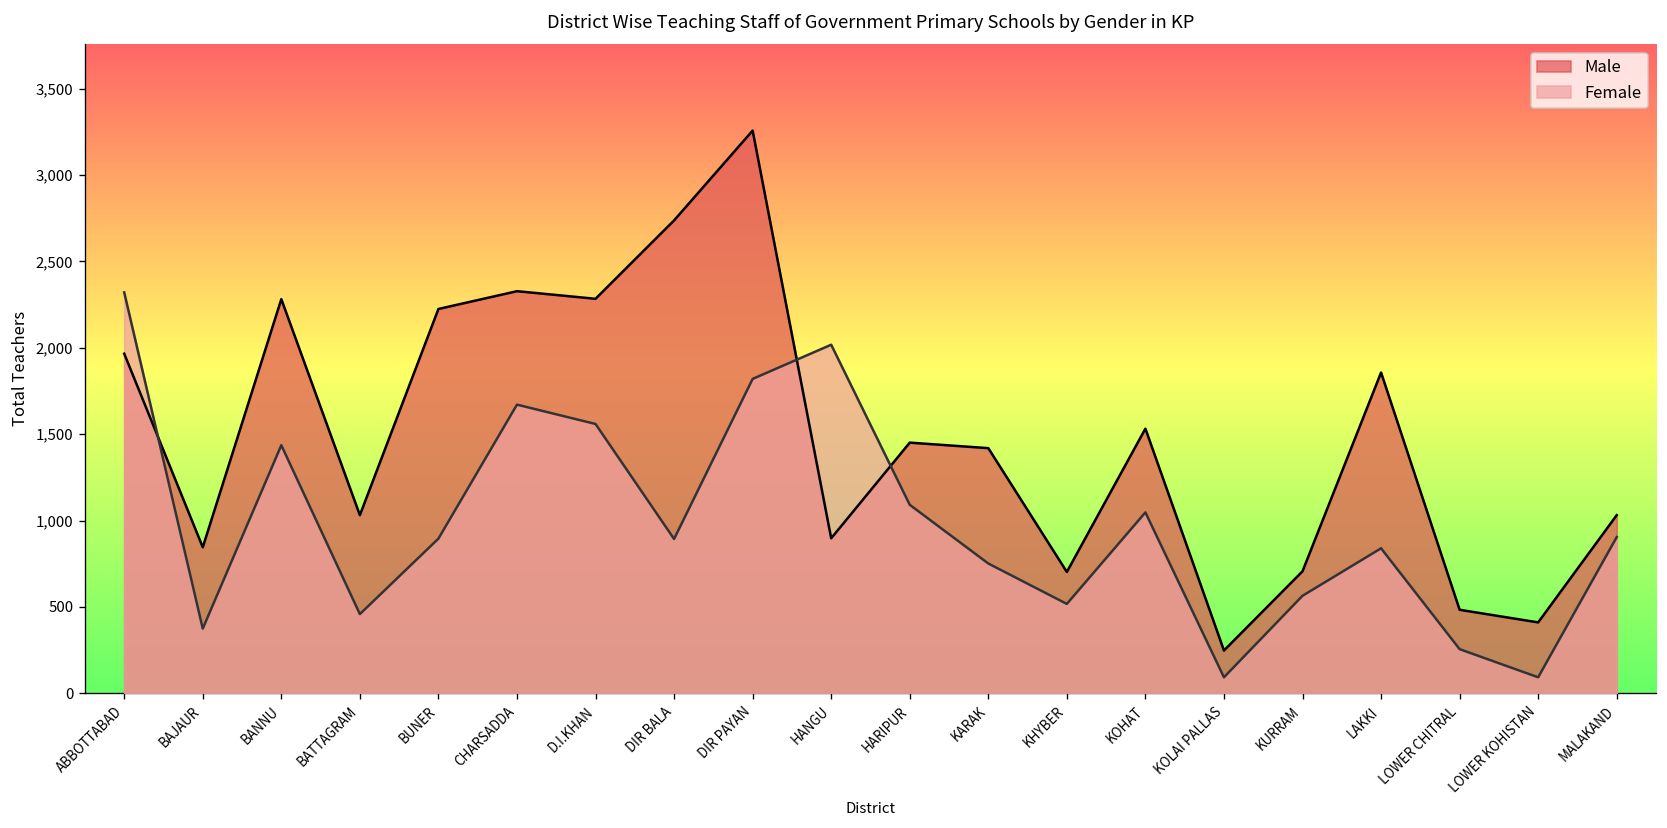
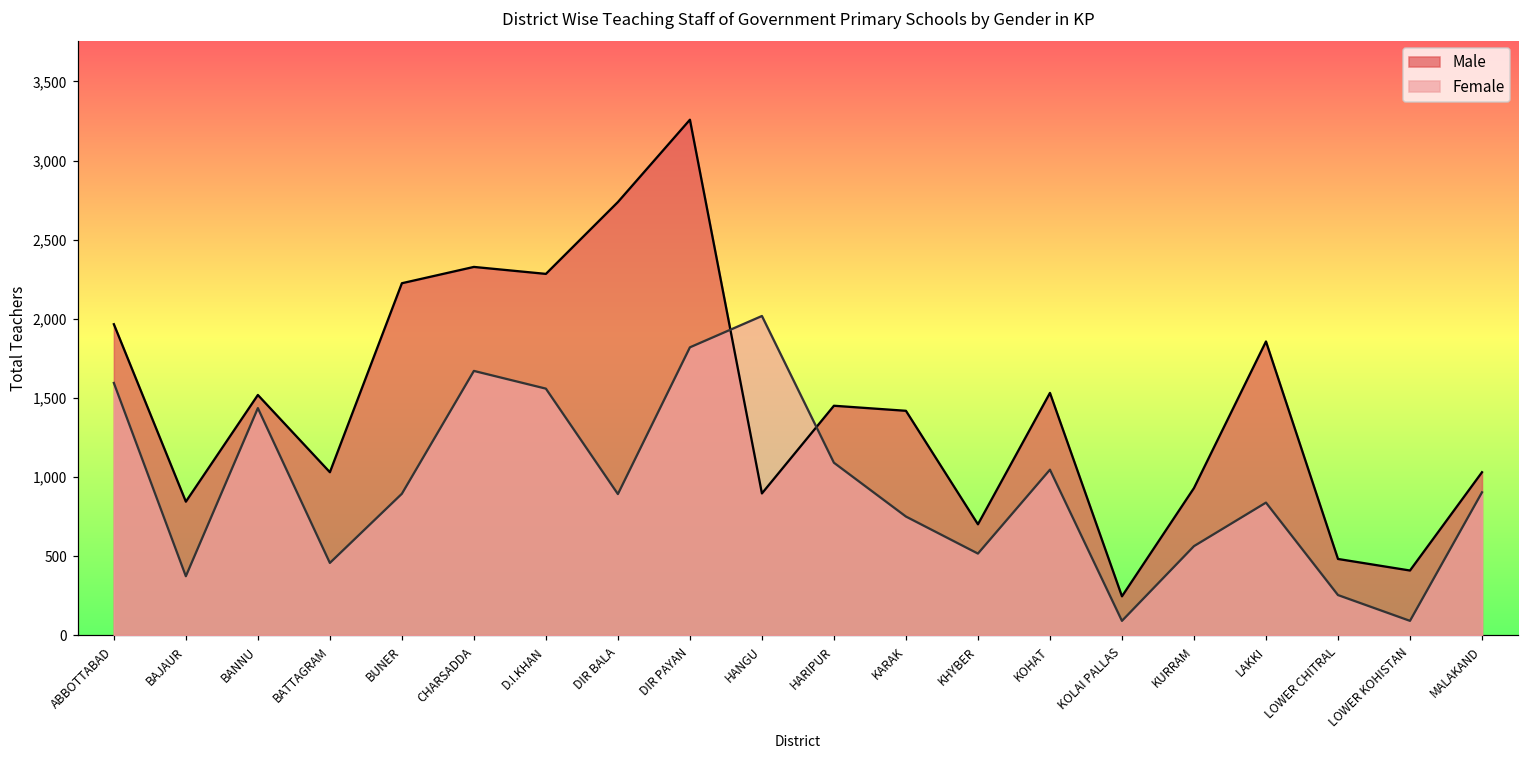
  {
    "Male": {
      "ABBOTTABAD": "1,970",
      "BAJAUR": "850",
-     "BANNU": "2,280",
+     "BANNU": "1,520",
      "BATTAGRAM": "1,030",
      "BUNER": "2,230",
      "CHARSADDA": "2,330",
      "D.I.KHAN": "2,280",
      "DIR BALA": "2,740",
      "DIR PAYAN": "3,260",
      "HANGU": "900",
      "HARIPUR": "1,450",
      "KARAK": "1,420",
      "KHYBER": "700",
      "KOHAT": "1,530",
      "KOLAI PALLAS": "250",
-     "KURRAM": "710",
+     "KURRAM": "930",
      "LAKKI": "1,860",
      "LOWER CHITRAL": "480",
      "LOWER KOHISTAN": "410",
      "MALAKAND": "1,030"
    },
    "Female": {
-     "ABBOTTABAD": "2,320",
+     "ABBOTTABAD": "1,600",
      "BAJAUR": "370",
      "BANNU": "1,440",
      "BATTAGRAM": "460",
      "BUNER": "900",
      "CHARSADDA": "1,670",
      "D.I.KHAN": "1,560",
      "DIR BALA": "890",
      "DIR PAYAN": "1,820",
      "HANGU": "2,020",
      "HARIPUR": "1,090",
      "KARAK": "750",
      "KHYBER": "520",
      "KOHAT": "1,050",
      "KOLAI PALLAS": "90",
      "KURRAM": "560",
      "LAKKI": "840",
      "LOWER CHITRAL": "260",
      "LOWER KOHISTAN": "90",
      "MALAKAND": "900"
    }
  }
